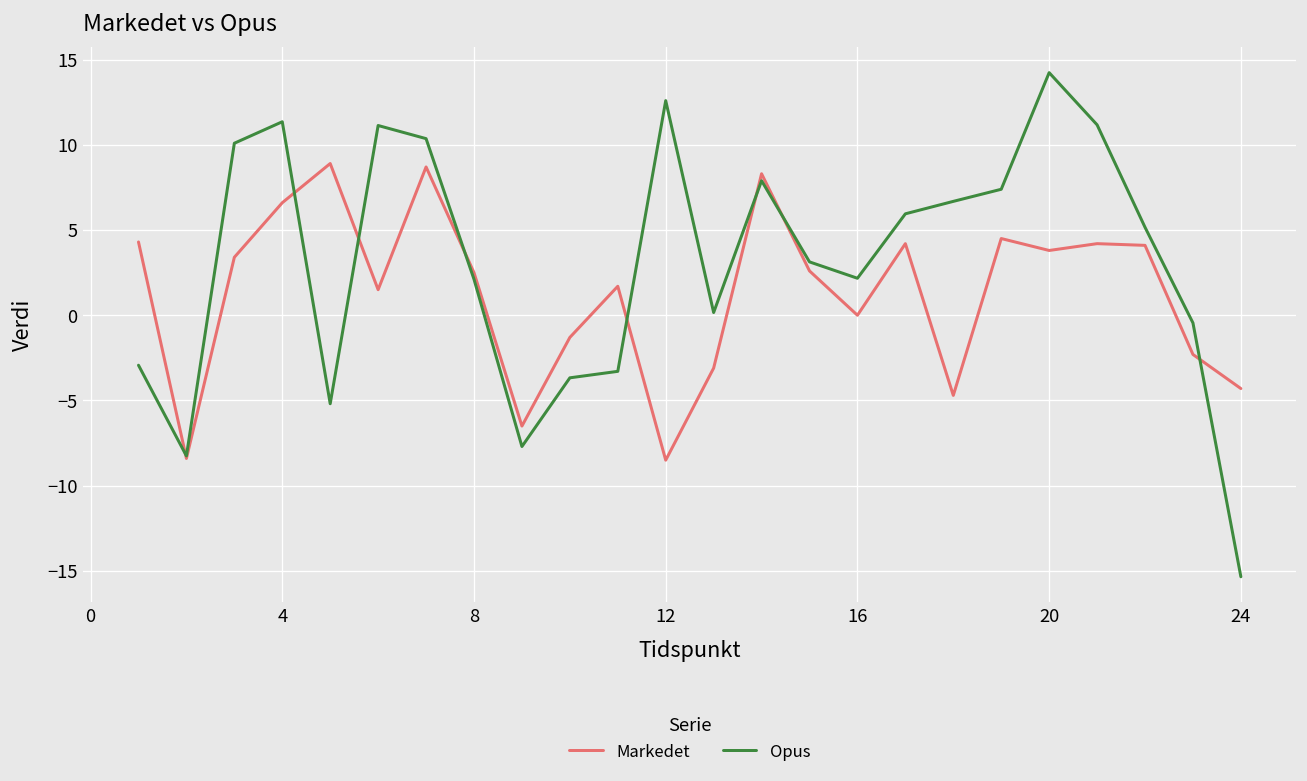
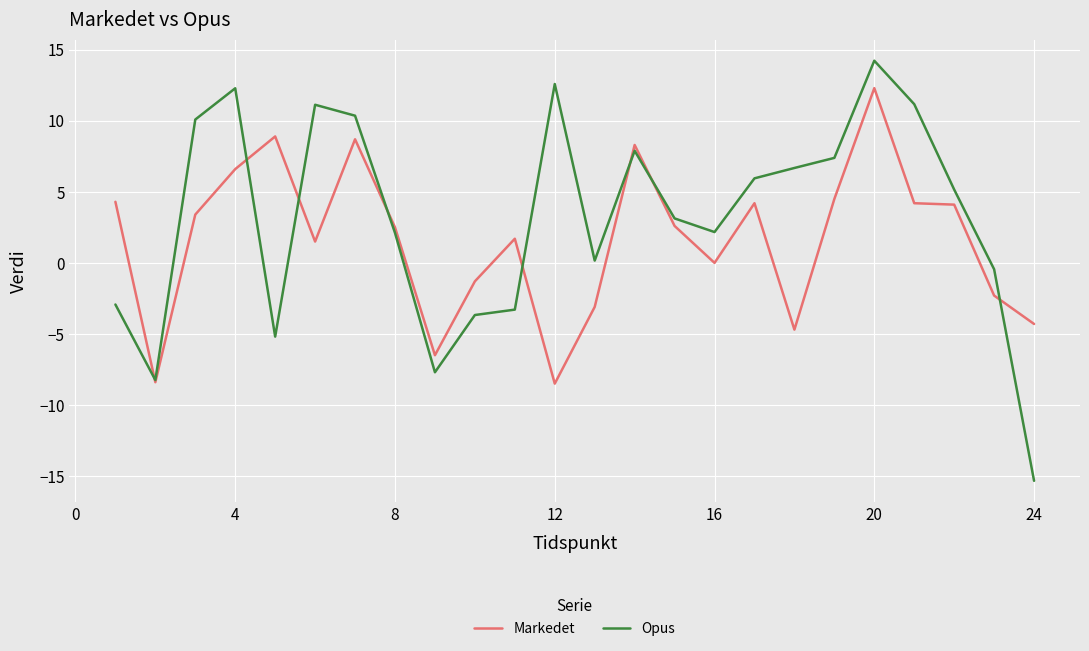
  {
    "Markedet": {
      "4": 6.6,
      "8": 2.5,
      "12": -8.5,
      "16": 0.0,
-     "20": 3.8,
+     "20": 12.3,
      "24": -4.3
    },
    "Opus": {
-     "4": 11.4,
+     "4": 12.3,
      "8": 2.1,
      "12": 12.6,
      "16": 2.2,
      "20": 14.2,
      "24": -15.3
    }
  }
